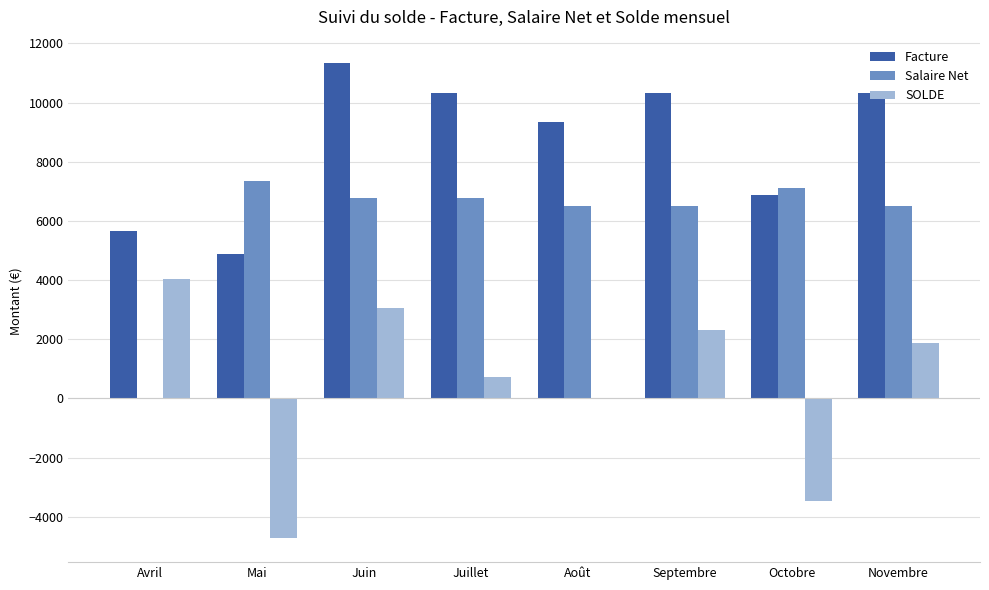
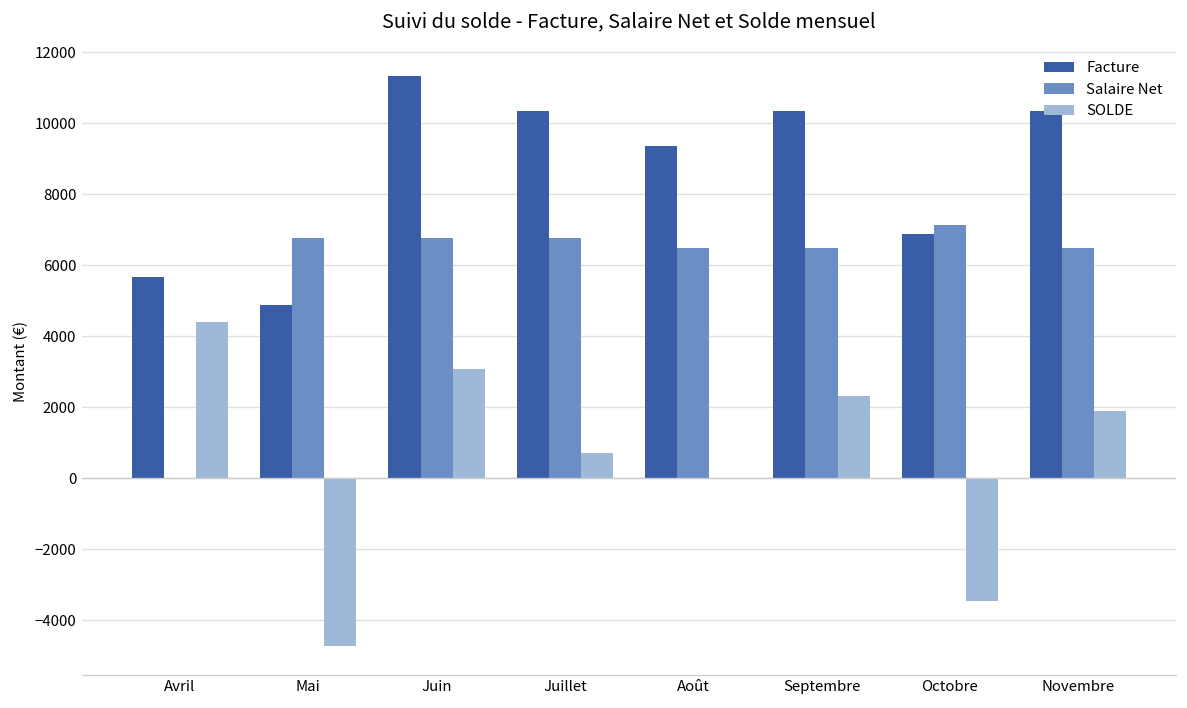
  {
    "Facture": {
      "Avril": 5700,
      "Mai": 4900,
      "Juin": 11300,
      "Juillet": 10300,
      "Août": 9300,
      "Septembre": 10300,
      "Octobre": 6900,
      "Novembre": 10300
    },
    "Salaire Net": {
      "Avril": 0,
-     "Mai": 7400,
+     "Mai": 6800,
      "Juin": 6800,
      "Juillet": 6800,
      "Août": 6500,
      "Septembre": 6500,
      "Octobre": 7100,
      "Novembre": 6500
    },
    "SOLDE": {
-     "Avril": 4000,
+     "Avril": 4400,
      "Mai": -4700,
      "Juin": 3100,
      "Juillet": 700,
      "Septembre": 2300,
      "Octobre": -3500,
      "Novembre": 1900
    }
  }
